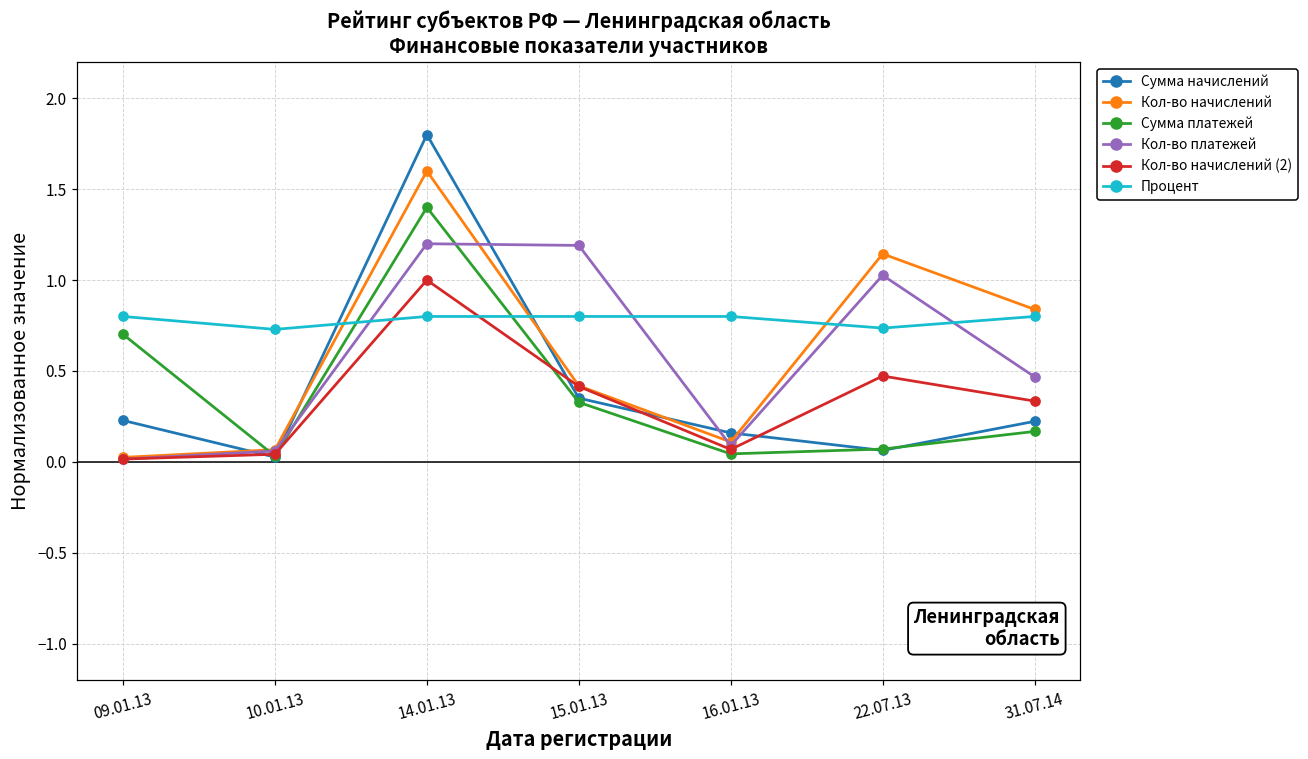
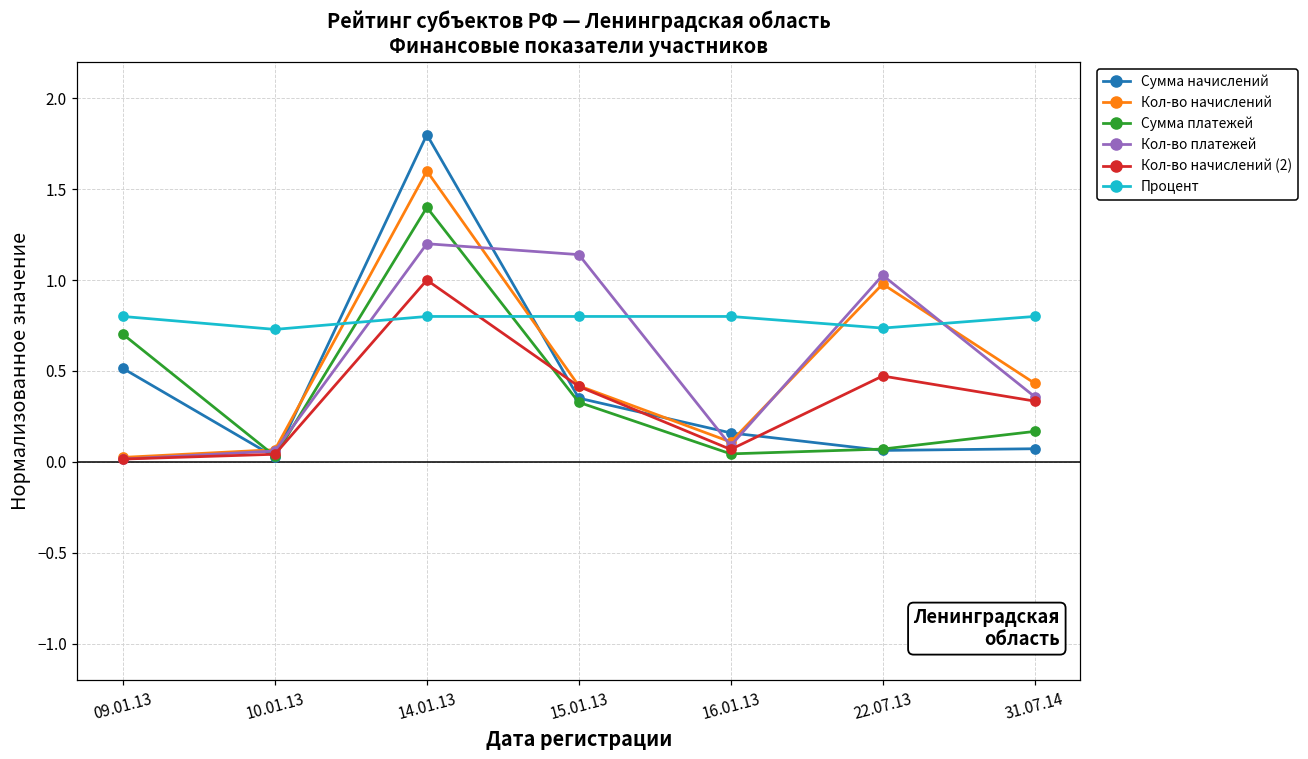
  {
    "Сумма начислений": {
-     "09.01.13": 0.23,
+     "09.01.13": 0.51,
      "14.01.13": 1.80,
      "15.01.13": 0.35,
      "16.01.13": 0.16,
-     "31.07.14": 0.22
+     "31.07.14": 0.07
    },
    "Кол-во начислений": {
      "14.01.13": 1.60,
      "16.01.13": 0.11,
-     "22.07.13": 1.14,
-     "31.07.14": 0.84
+     "22.07.13": 0.98,
+     "31.07.14": 0.43
    },
    "Сумма платежей": {
      "09.01.13": 0.70,
      "14.01.13": 1.40,
      "15.01.13": 0.33,
      "16.01.13": 0.04,
      "31.07.14": 0.17
    },
    "Кол-во платежей": {
      "14.01.13": 1.20,
-     "15.01.13": 1.19,
+     "15.01.13": 1.14,
      "16.01.13": 0.09,
      "22.07.13": 1.03,
-     "31.07.14": 0.47
+     "31.07.14": 0.36
    },
    "Кол-во начислений (2)": {
      "14.01.13": 1.00,
      "16.01.13": 0.07,
      "22.07.13": 0.47,
      "31.07.14": 0.33
    },
    "Процент": {
      "09.01.13": 0.80,
      "10.01.13": 0.73,
      "14.01.13": 0.80,
      "15.01.13": 0.80,
      "16.01.13": 0.80,
      "22.07.13": 0.74,
      "31.07.14": 0.80
    }
  }
